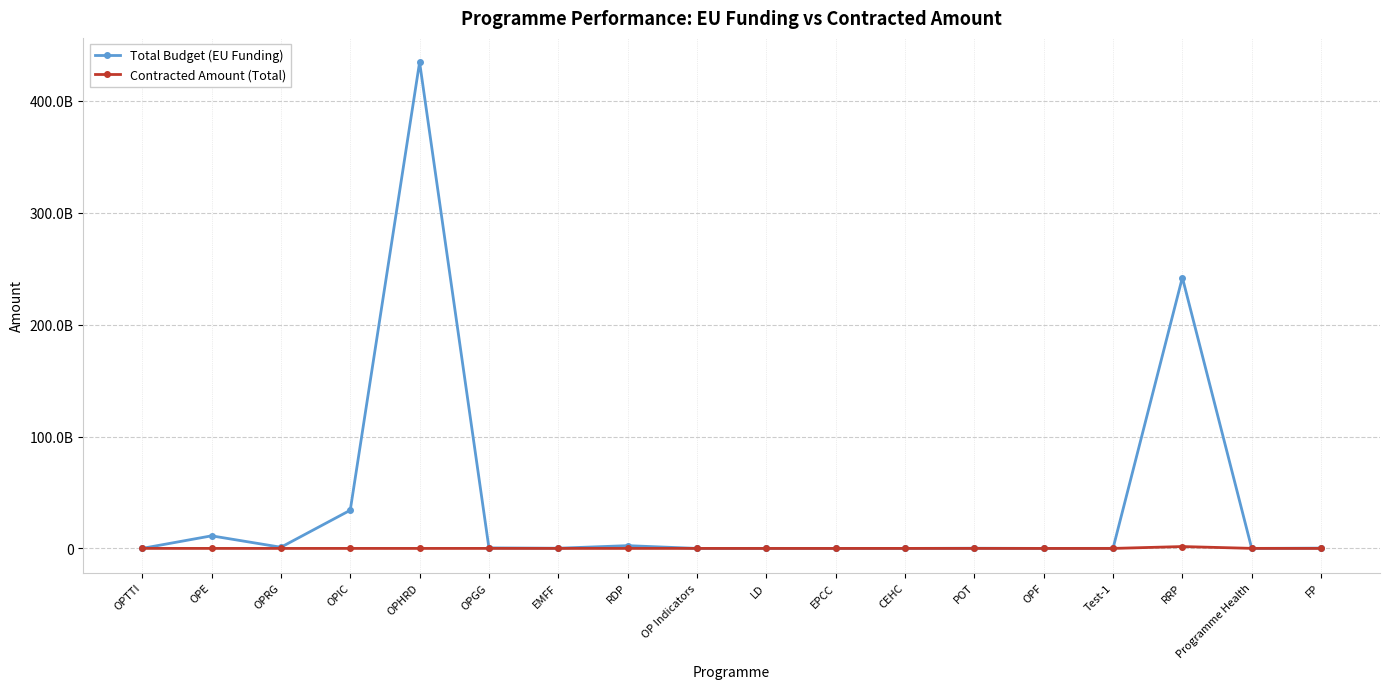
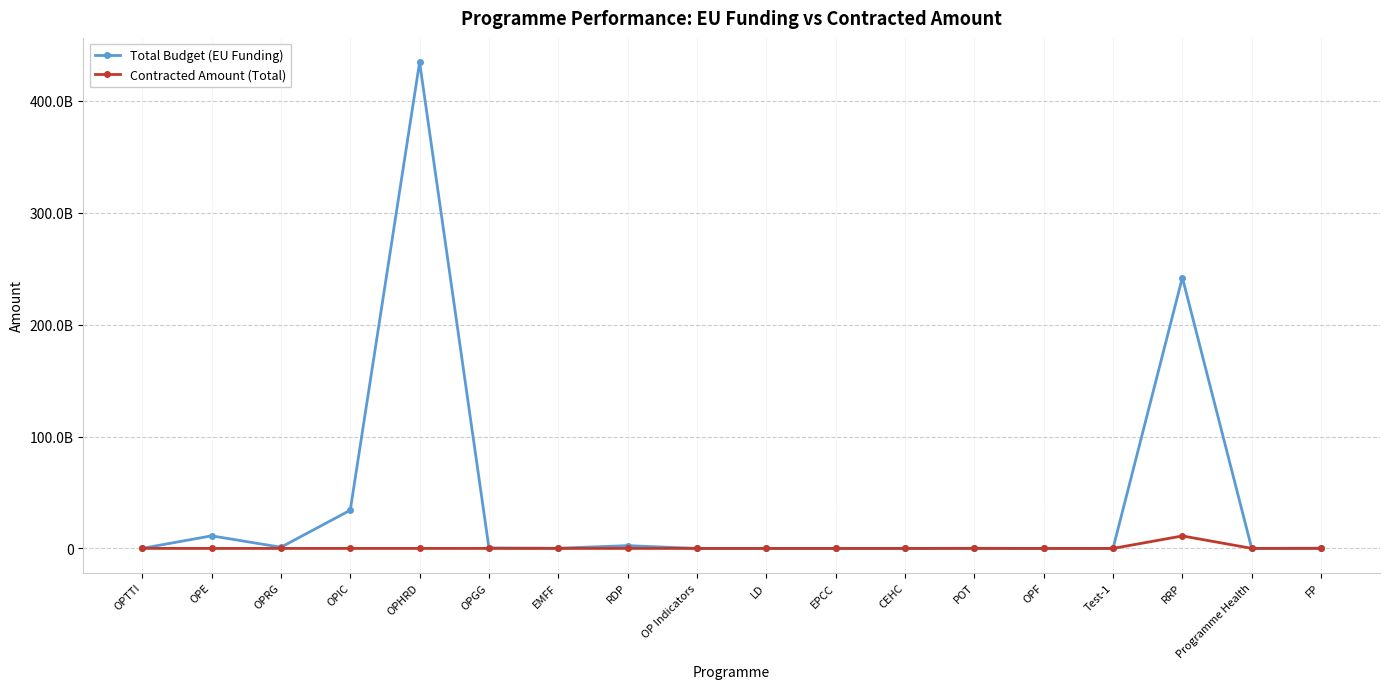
  {
    "Total Budget (EU Funding)": {
      "OPE": 11000000000,
      "OPIC": 34000000000,
      "OPHRD": 435000000000,
      "RDP": 2000000000,
      "RRP": 242000000000
    },
    "Contracted Amount (Total)": {
      "OPE": 0,
      "OPIC": 0,
      "OPHRD": 0,
      "RDP": 0,
-     "RRP": 2000000000
+     "RRP": 11000000000
    }
  }
